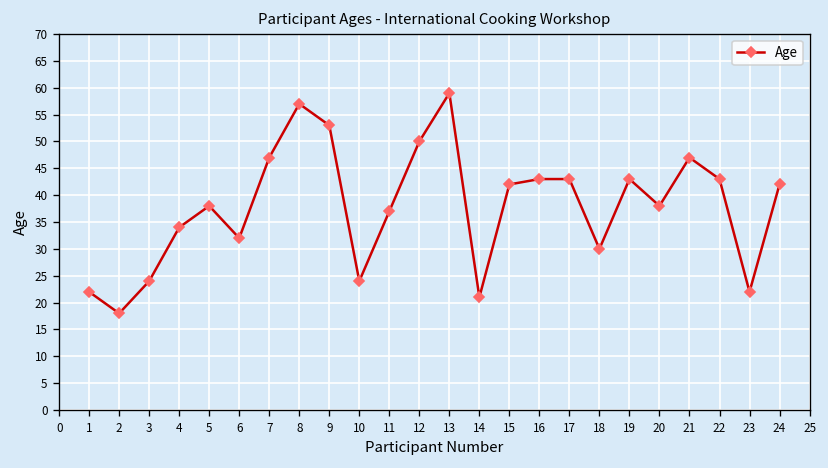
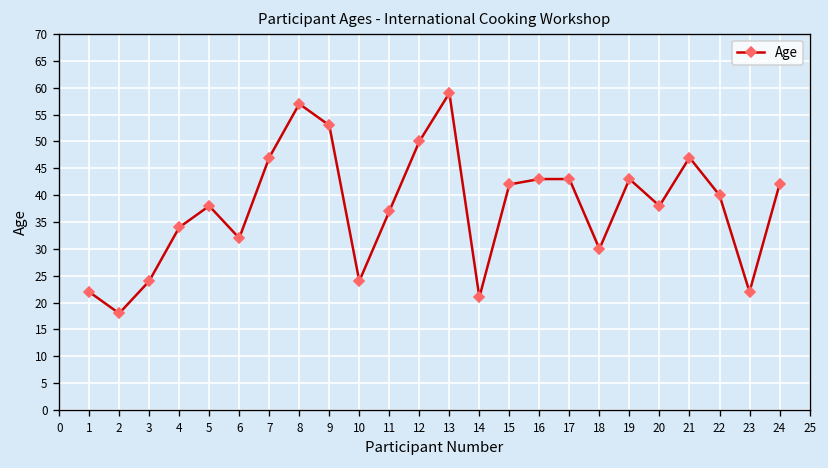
  {
    "1": 22,
    "2": 18,
    "3": 24,
    "4": 34,
    "5": 38,
    "6": 32,
    "7": 47,
    "8": 57,
    "9": 53,
    "10": 24,
    "11": 37,
    "12": 50,
    "13": 59,
    "14": 21,
    "15": 42,
    "16": 43,
    "17": 43,
    "18": 30,
    "19": 43,
    "20": 38,
    "21": 47,
-   "22": 43,
+   "22": 40,
    "23": 22,
    "24": 42
  }
